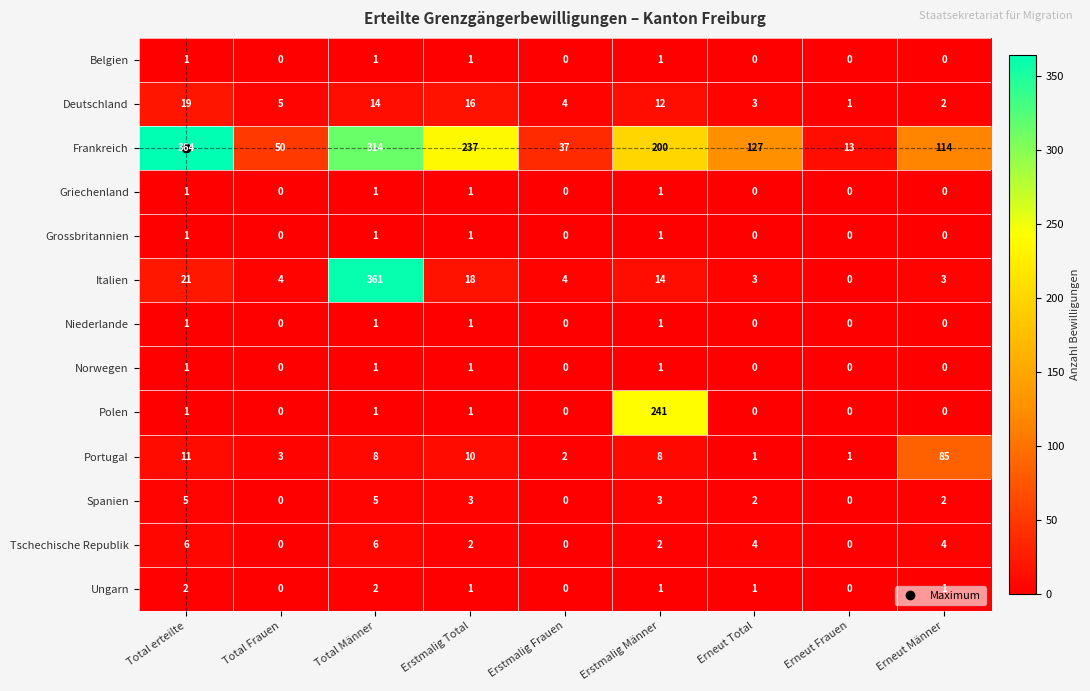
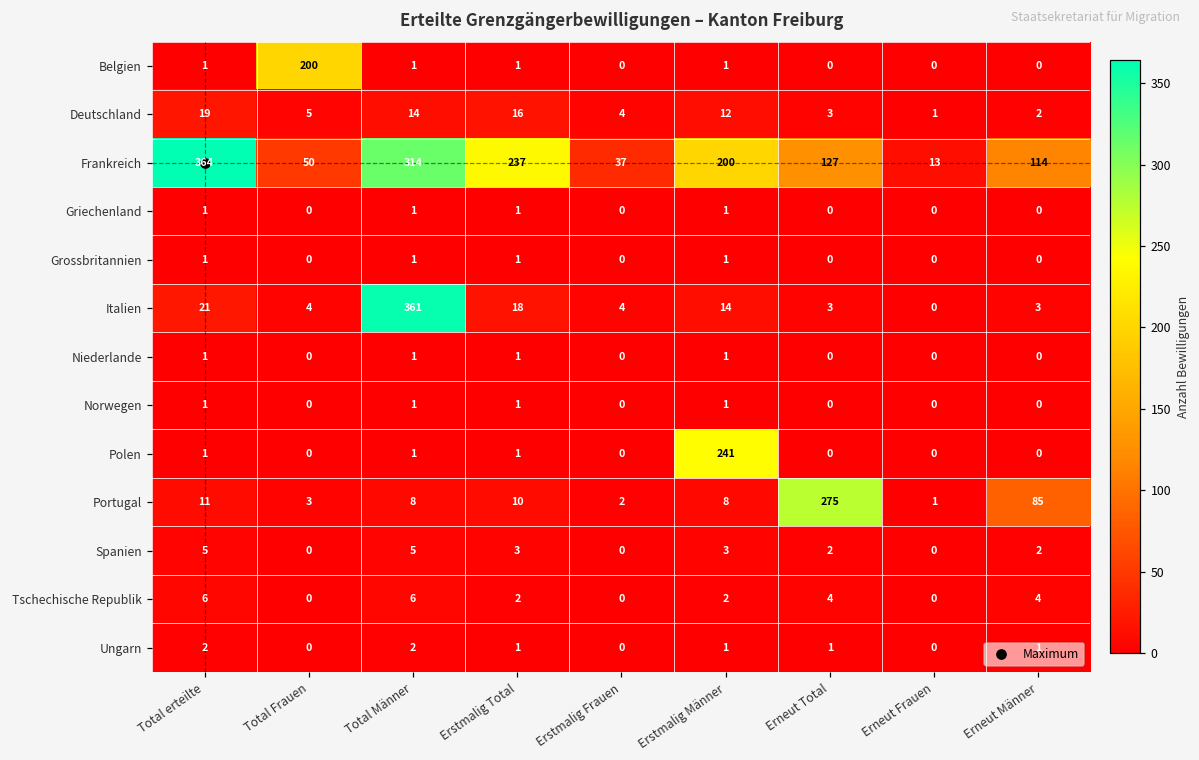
  {
    "Belgien": {
      "Total erteilte": 1,
-     "Total Frauen": 0,
+     "Total Frauen": 200,
      "Total Männer": 1,
      "Erstmalig Total": 1,
      "Erstmalig Frauen": 0,
      "Erstmalig Männer": 1,
      "Erneut Total": 0,
      "Erneut Frauen": 0,
      "Erneut Männer": 0
    },
    "Deutschland": {
      "Total erteilte": 19,
      "Total Frauen": 5,
      "Total Männer": 14,
      "Erstmalig Total": 16,
      "Erstmalig Frauen": 4,
      "Erstmalig Männer": 12,
      "Erneut Total": 3,
      "Erneut Frauen": 1,
      "Erneut Männer": 2
    },
    "Frankreich": {
      "Total Frauen": 50,
      "Total Männer": 314,
      "Erstmalig Total": 237,
      "Erstmalig Frauen": 37,
      "Erstmalig Männer": 200,
      "Erneut Total": 127,
      "Erneut Frauen": 13,
      "Erneut Männer": 114
    },
    "Griechenland": {
      "Total erteilte": 1,
      "Total Frauen": 0,
      "Total Männer": 1,
      "Erstmalig Total": 1,
      "Erstmalig Frauen": 0,
      "Erstmalig Männer": 1,
      "Erneut Total": 0,
      "Erneut Frauen": 0,
      "Erneut Männer": 0
    },
    "Grossbritannien": {
      "Total erteilte": 1,
      "Total Frauen": 0,
      "Total Männer": 1,
      "Erstmalig Total": 1,
      "Erstmalig Frauen": 0,
      "Erstmalig Männer": 1,
      "Erneut Total": 0,
      "Erneut Frauen": 0,
      "Erneut Männer": 0
    },
    "Italien": {
      "Total erteilte": 21,
      "Total Frauen": 4,
      "Total Männer": 361,
      "Erstmalig Total": 18,
      "Erstmalig Frauen": 4,
      "Erstmalig Männer": 14,
      "Erneut Total": 3,
      "Erneut Frauen": 0,
      "Erneut Männer": 3
    },
    "Niederlande": {
      "Total erteilte": 1,
      "Total Frauen": 0,
      "Total Männer": 1,
      "Erstmalig Total": 1,
      "Erstmalig Frauen": 0,
      "Erstmalig Männer": 1,
      "Erneut Total": 0,
      "Erneut Frauen": 0,
      "Erneut Männer": 0
    },
    "Norwegen": {
      "Total erteilte": 1,
      "Total Frauen": 0,
      "Total Männer": 1,
      "Erstmalig Total": 1,
      "Erstmalig Frauen": 0,
      "Erstmalig Männer": 1,
      "Erneut Total": 0,
      "Erneut Frauen": 0,
      "Erneut Männer": 0
    },
    "Polen": {
      "Total erteilte": 1,
      "Total Frauen": 0,
      "Total Männer": 1,
      "Erstmalig Total": 1,
      "Erstmalig Frauen": 0,
      "Erstmalig Männer": 241,
      "Erneut Total": 0,
      "Erneut Frauen": 0,
      "Erneut Männer": 0
    },
    "Portugal": {
      "Total erteilte": 11,
      "Total Frauen": 3,
      "Total Männer": 8,
      "Erstmalig Total": 10,
      "Erstmalig Frauen": 2,
      "Erstmalig Männer": 8,
-     "Erneut Total": 1,
+     "Erneut Total": 275,
      "Erneut Frauen": 1,
      "Erneut Männer": 85
    },
    "Spanien": {
      "Total erteilte": 5,
      "Total Frauen": 0,
      "Total Männer": 5,
      "Erstmalig Total": 3,
      "Erstmalig Frauen": 0,
      "Erstmalig Männer": 3,
      "Erneut Total": 2,
      "Erneut Frauen": 0,
      "Erneut Männer": 2
    },
    "Tschechische Republik": {
      "Total erteilte": 6,
      "Total Frauen": 0,
      "Total Männer": 6,
      "Erstmalig Total": 2,
      "Erstmalig Frauen": 0,
      "Erstmalig Männer": 2,
      "Erneut Total": 4,
      "Erneut Frauen": 0,
      "Erneut Männer": 4
    },
    "Ungarn": {
      "Total erteilte": 2,
      "Total Frauen": 0,
      "Total Männer": 2,
      "Erstmalig Total": 1,
      "Erstmalig Frauen": 0,
      "Erstmalig Männer": 1,
      "Erneut Total": 1,
      "Erneut Frauen": 0
    }
  }
